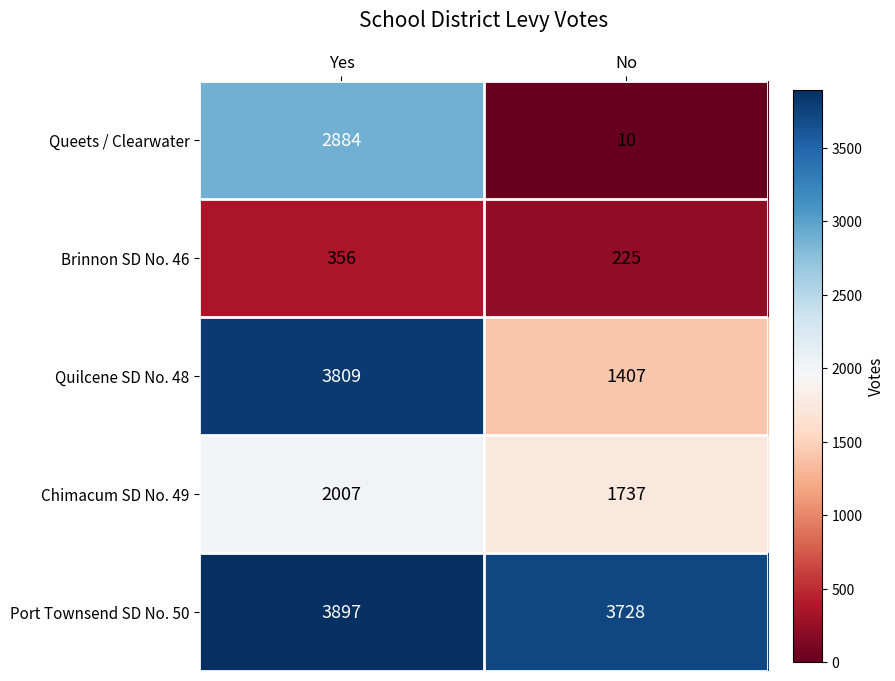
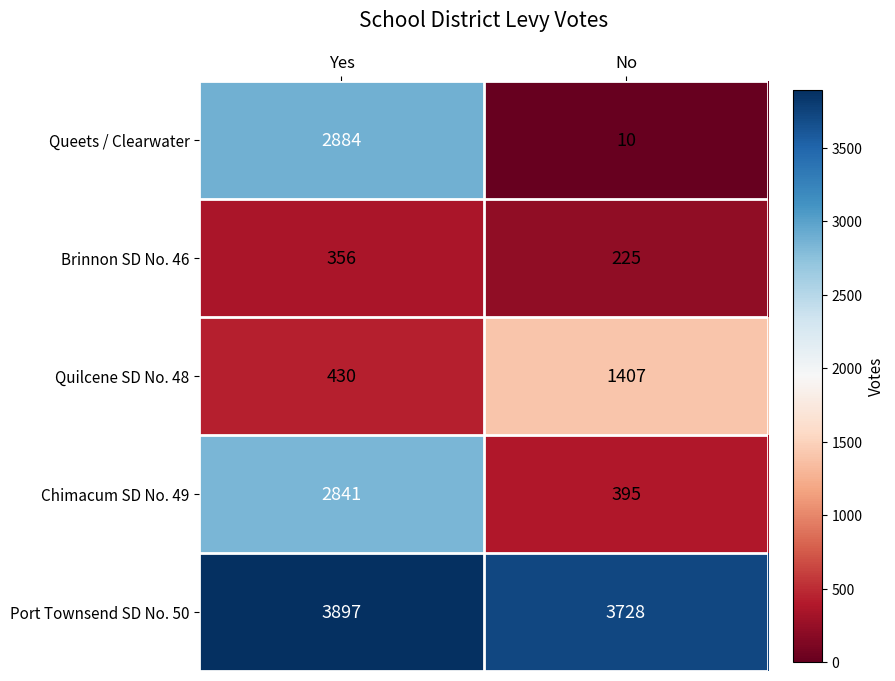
  {
    "Queets / Clearwater": {
      "Yes": 2884,
      "No": 10
    },
    "Brinnon SD No. 46": {
      "Yes": 356,
      "No": 225
    },
    "Quilcene SD No. 48": {
-     "Yes": 3809,
+     "Yes": 430,
      "No": 1407
    },
    "Chimacum SD No. 49": {
-     "Yes": 2007,
-     "No": 1737
+     "Yes": 2841,
+     "No": 395
    },
    "Port Townsend SD No. 50": {
      "Yes": 3897,
      "No": 3728
    }
  }
